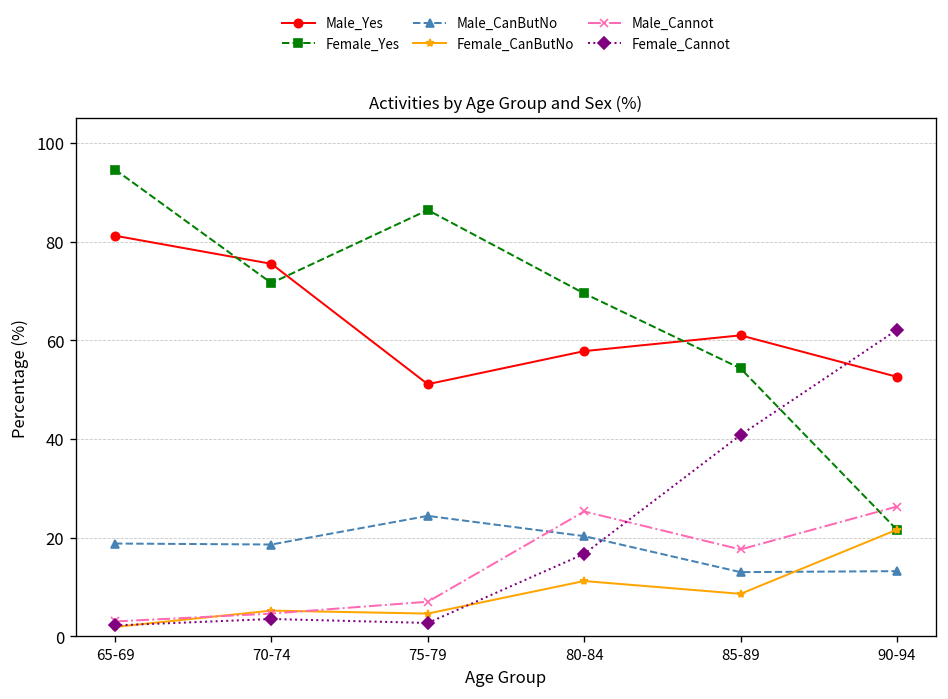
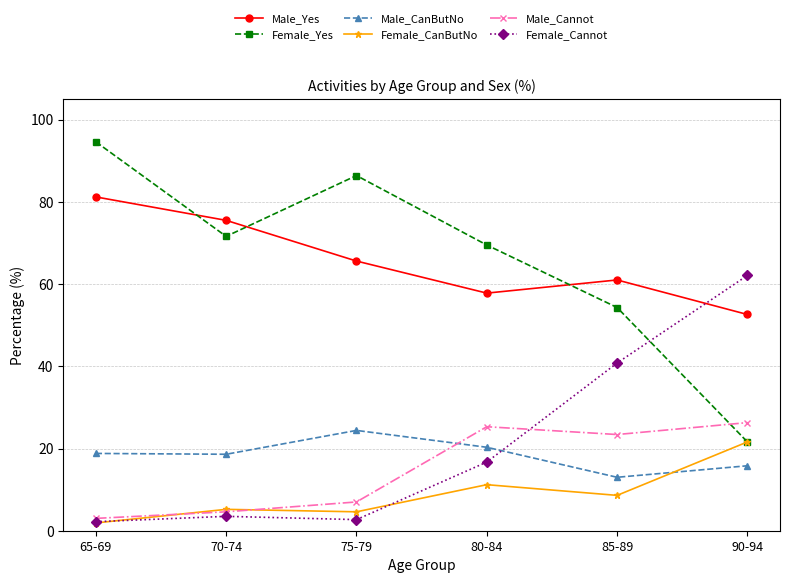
  {
    "Male_Yes": {
      "65-69": 81,
      "70-74": 76,
-     "75-79": 51,
+     "75-79": 66,
      "80-84": 58,
      "85-89": 61,
      "90-94": 53
    },
    "Female_Yes": {
      "65-69": 95,
      "70-74": 72,
      "75-79": 86,
      "80-84": 70,
      "85-89": 54
    },
    "Male_CanButNo": {
      "65-69": 19,
      "70-74": 19,
      "75-79": 24,
      "80-84": 20,
      "85-89": 13,
-     "90-94": 13
+     "90-94": 16
    },
    "Female_CanButNo": {
      "75-79": 5,
      "80-84": 11,
      "85-89": 9
    },
    "Male_Cannot": {
      "65-69": 3,
      "75-79": 7,
      "80-84": 25,
-     "85-89": 18,
+     "85-89": 23,
      "90-94": 26
    },
    "Female_Cannot": {
      "70-74": 4,
      "75-79": 3,
      "80-84": 17,
      "85-89": 41,
      "90-94": 62
    }
  }
